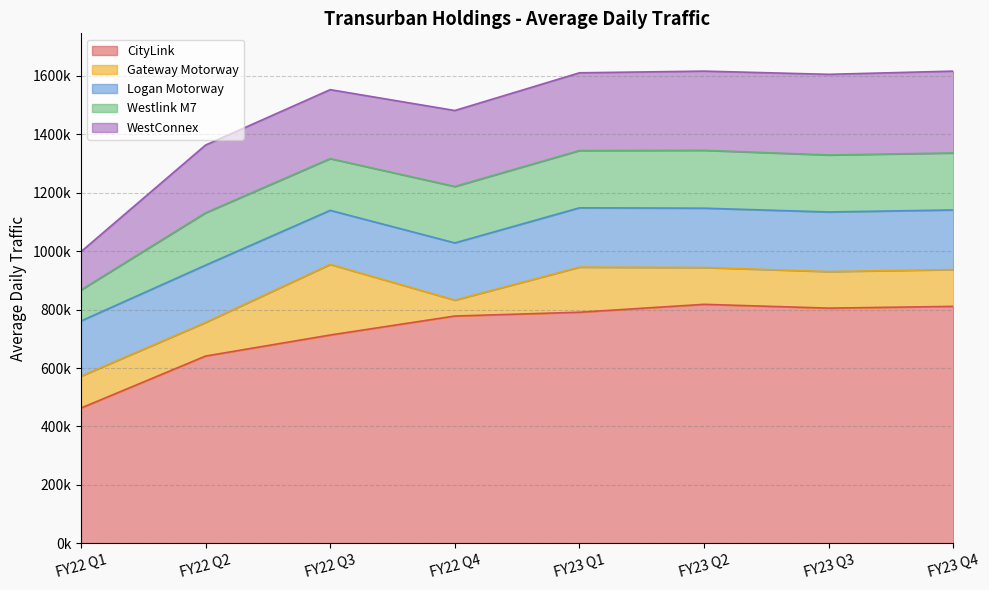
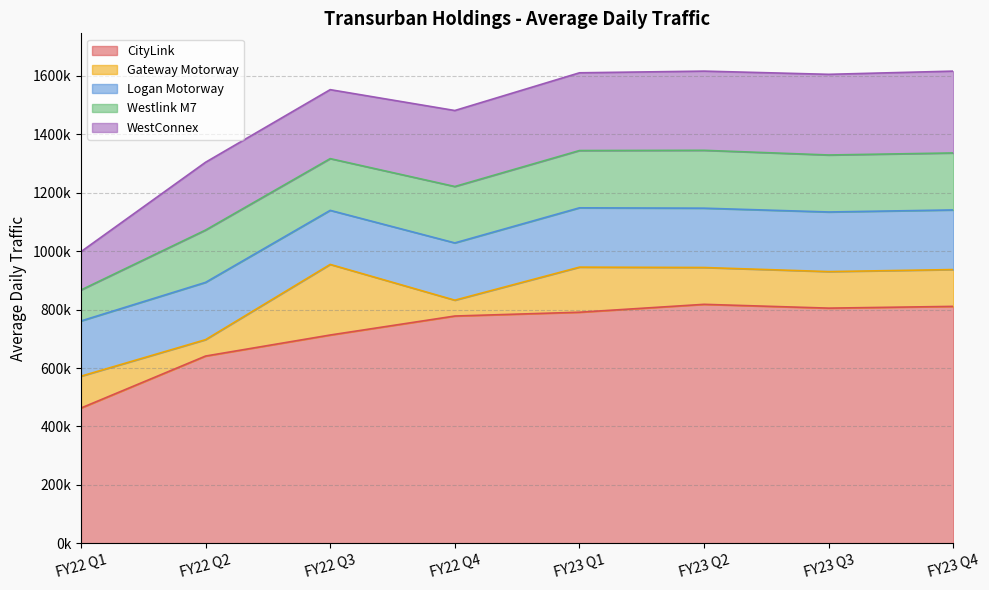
  {
    "CityLink": {
      "FY22 Q1": 460000,
      "FY22 Q2": 640000,
      "FY22 Q3": 710000,
      "FY22 Q4": 780000,
      "FY23 Q1": 790000,
      "FY23 Q2": 820000,
      "FY23 Q3": 810000,
      "FY23 Q4": 810000
    },
    "Gateway Motorway": {
      "FY22 Q1": 110000,
-     "FY22 Q2": 120000,
+     "FY22 Q2": 60000,
      "FY22 Q3": 240000,
      "FY22 Q4": 50000,
      "FY23 Q1": 150000,
      "FY23 Q2": 130000,
      "FY23 Q3": 130000,
      "FY23 Q4": 130000
    },
    "Logan Motorway": {
      "FY22 Q1": 190000,
      "FY22 Q2": 200000,
      "FY22 Q3": 190000,
      "FY22 Q4": 200000,
      "FY23 Q1": 200000,
      "FY23 Q2": 200000,
      "FY23 Q3": 200000,
      "FY23 Q4": 200000
    },
    "Westlink M7": {
      "FY22 Q1": 110000,
      "FY22 Q2": 180000,
      "FY22 Q3": 180000,
      "FY22 Q4": 190000,
      "FY23 Q1": 200000,
      "FY23 Q2": 200000,
      "FY23 Q3": 200000,
      "FY23 Q4": 200000
    },
    "WestConnex": {
      "FY22 Q1": 130000,
      "FY22 Q2": 230000,
      "FY22 Q3": 240000,
      "FY22 Q4": 260000,
      "FY23 Q1": 270000,
      "FY23 Q2": 270000,
      "FY23 Q3": 280000,
      "FY23 Q4": 280000
    }
  }
